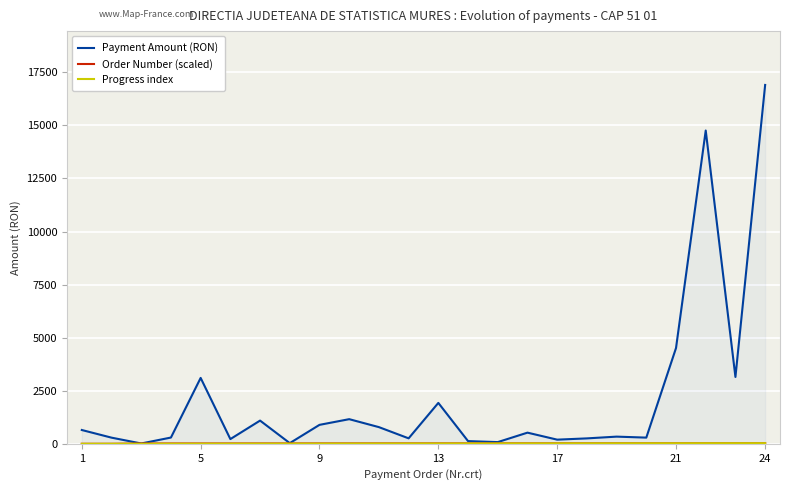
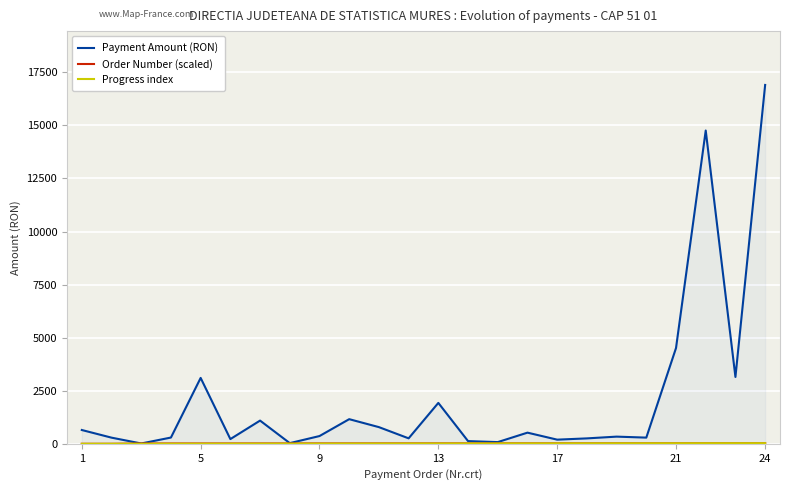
  {
    "Payment Amount (RON)": {
      "1": 600,
      "5": 3100,
-     "9": 900,
+     "9": 400,
      "13": 1900,
      "17": 200,
      "21": 4500,
      "24": 16900
    }
  }
